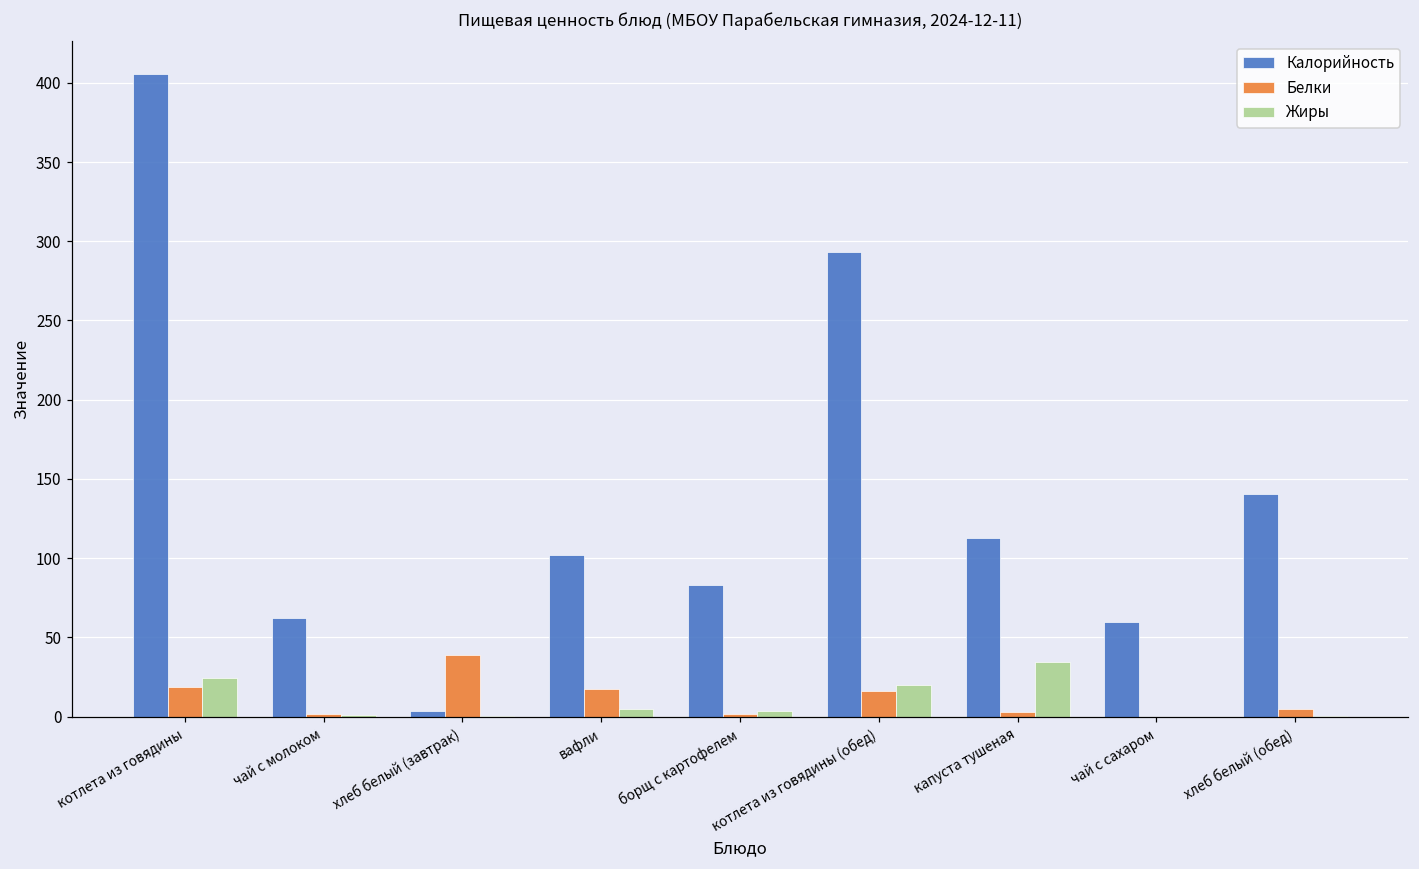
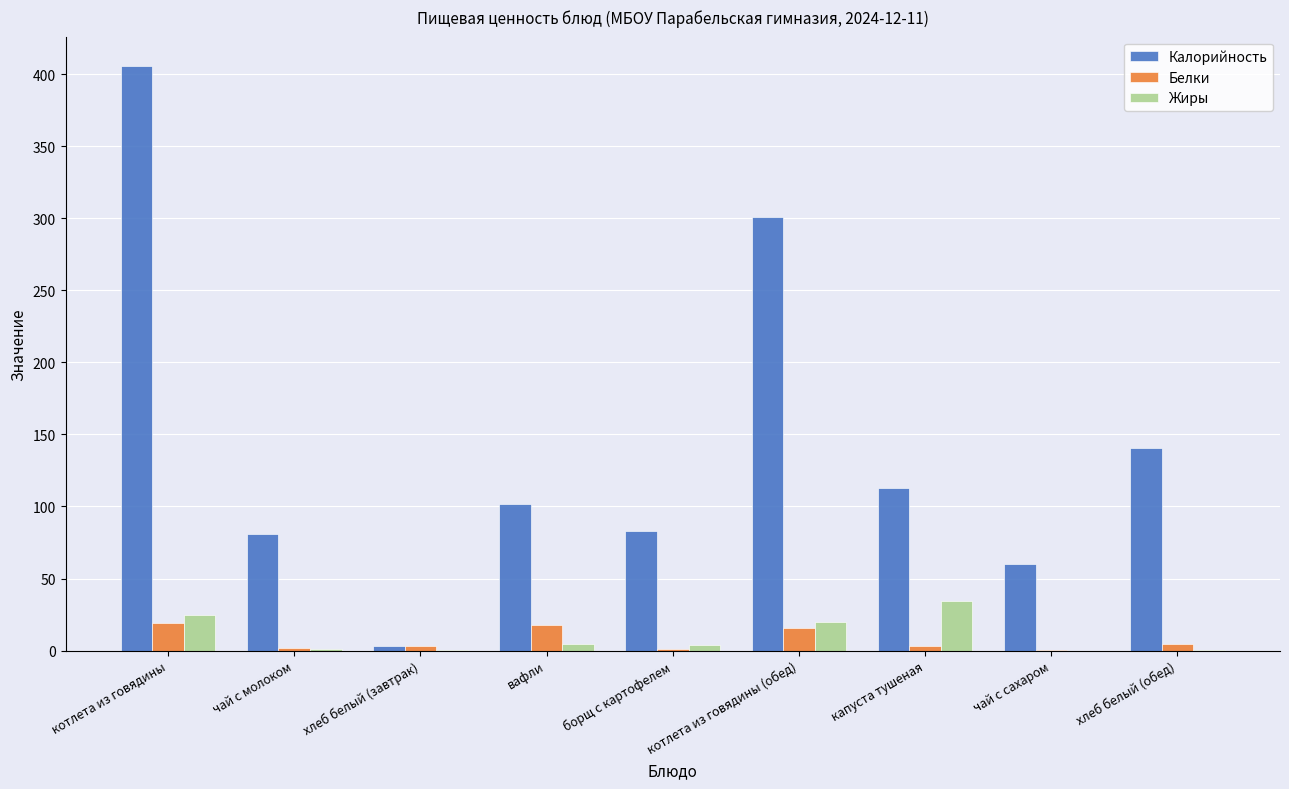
  {
    "Калорийность": {
      "котлета из говядины": 406,
-     "чай с молоком": 63,
+     "чай с молоком": 81,
      "хлеб белый (завтрак)": 3,
      "вафли": 102,
      "борщ с картофелем": 83,
-     "котлета из говядины (обед)": 293,
+     "котлета из говядины (обед)": 301,
      "капуста тушеная": 113,
      "чай с сахаром": 60,
      "хлеб белый (обед)": 140
    },
    "Белки": {
      "котлета из говядины": 19,
-     "хлеб белый (завтрак)": 39,
+     "хлеб белый (завтрак)": 3,
      "вафли": 18,
      "котлета из говядины (обед)": 16,
      "капуста тушеная": 3,
      "хлеб белый (обед)": 5
    },
    "Жиры": {
      "котлета из говядины": 25,
      "вафли": 5,
      "борщ с картофелем": 4,
      "котлета из говядины (обед)": 20,
      "капуста тушеная": 34
    }
  }
